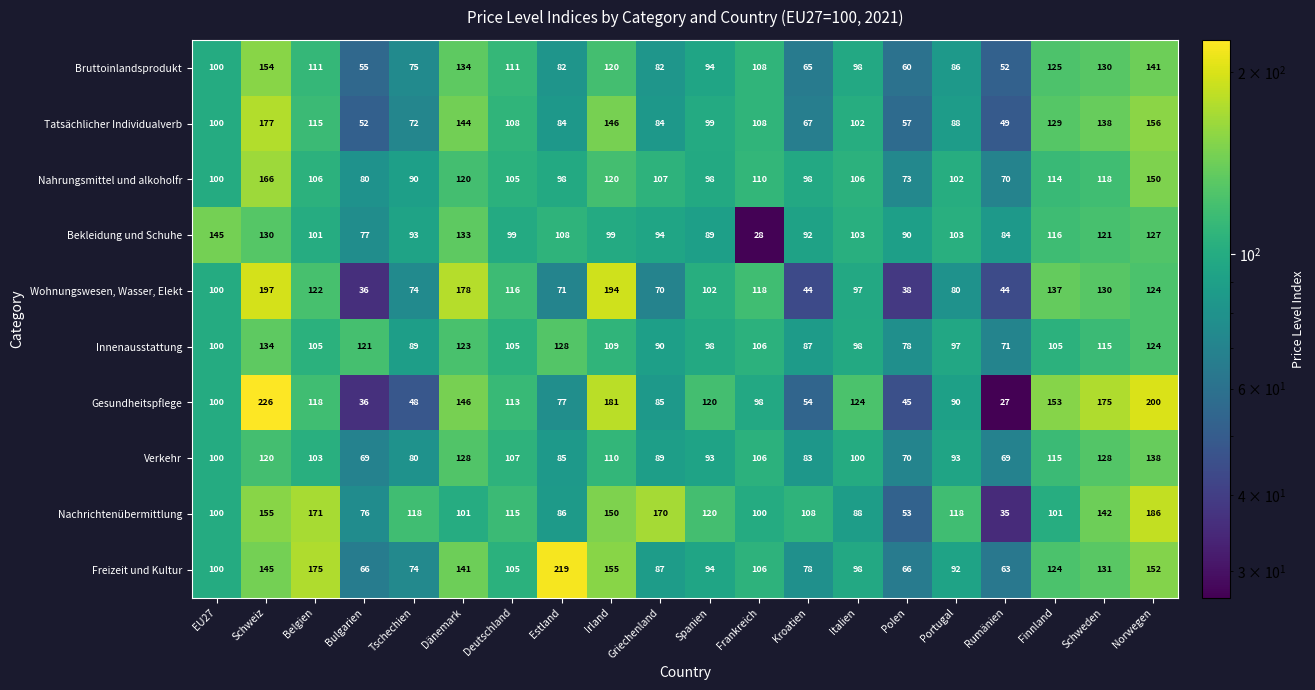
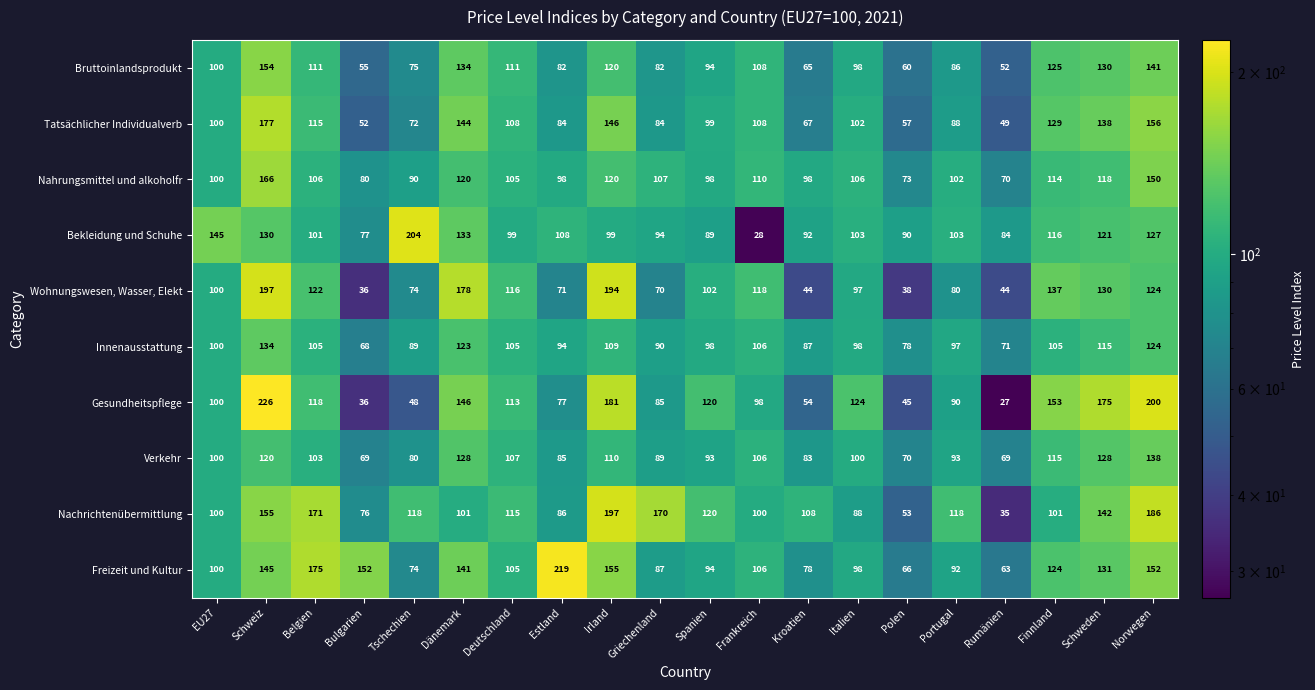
  {
    "Bruttoinlandsprodukt": {
      "EU27": 100,
      "Schweiz": 154,
      "Belgien": 111,
      "Bulgarien": 55,
      "Tschechien": 75,
      "Dänemark": 134,
      "Deutschland": 111,
      "Estland": 82,
      "Irland": 120,
      "Griechenland": 82,
      "Spanien": 94,
      "Frankreich": 108,
      "Kroatien": 65,
      "Italien": 98,
      "Polen": 60,
      "Portugal": 86,
      "Rumänien": 52,
      "Finnland": 125,
      "Schweden": 130,
      "Norwegen": 141
    },
    "Tatsächlicher Individualverb": {
      "EU27": 100,
      "Schweiz": 177,
      "Belgien": 115,
      "Bulgarien": 52,
      "Tschechien": 72,
      "Dänemark": 144,
      "Deutschland": 108,
      "Estland": 84,
      "Irland": 146,
      "Griechenland": 84,
      "Spanien": 99,
      "Frankreich": 108,
      "Kroatien": 67,
      "Italien": 102,
      "Polen": 57,
      "Portugal": 88,
      "Rumänien": 49,
      "Finnland": 129,
      "Schweden": 138,
      "Norwegen": 156
    },
    "Nahrungsmittel und alkoholfr": {
      "EU27": 100,
      "Schweiz": 166,
      "Belgien": 106,
      "Bulgarien": 80,
      "Tschechien": 90,
      "Dänemark": 120,
      "Deutschland": 105,
      "Estland": 98,
      "Irland": 120,
      "Griechenland": 107,
      "Spanien": 98,
      "Frankreich": 110,
      "Kroatien": 98,
      "Italien": 106,
      "Polen": 73,
      "Portugal": 102,
      "Rumänien": 70,
      "Finnland": 114,
      "Schweden": 118,
      "Norwegen": 150
    },
    "Bekleidung und Schuhe": {
      "EU27": 145,
      "Schweiz": 130,
      "Belgien": 101,
      "Bulgarien": 77,
-     "Tschechien": 93,
+     "Tschechien": 204,
      "Dänemark": 133,
      "Deutschland": 99,
      "Estland": 108,
      "Irland": 99,
      "Griechenland": 94,
      "Spanien": 89,
      "Frankreich": 28,
      "Kroatien": 92,
      "Italien": 103,
      "Polen": 90,
      "Portugal": 103,
      "Rumänien": 84,
      "Finnland": 116,
      "Schweden": 121,
      "Norwegen": 127
    },
    "Wohnungswesen, Wasser, Elekt": {
      "EU27": 100,
      "Schweiz": 197,
      "Belgien": 122,
      "Bulgarien": 36,
      "Tschechien": 74,
      "Dänemark": 178,
      "Deutschland": 116,
      "Estland": 71,
      "Irland": 194,
      "Griechenland": 70,
      "Spanien": 102,
      "Frankreich": 118,
      "Kroatien": 44,
      "Italien": 97,
      "Polen": 38,
      "Portugal": 80,
      "Rumänien": 44,
      "Finnland": 137,
      "Schweden": 130,
      "Norwegen": 124
    },
    "Innenausstattung": {
      "EU27": 100,
      "Schweiz": 134,
      "Belgien": 105,
-     "Bulgarien": 121,
+     "Bulgarien": 68,
      "Tschechien": 89,
      "Dänemark": 123,
      "Deutschland": 105,
-     "Estland": 128,
+     "Estland": 94,
      "Irland": 109,
      "Griechenland": 90,
      "Spanien": 98,
      "Frankreich": 106,
      "Kroatien": 87,
      "Italien": 98,
      "Polen": 78,
      "Portugal": 97,
      "Rumänien": 71,
      "Finnland": 105,
      "Schweden": 115,
      "Norwegen": 124
    },
    "Gesundheitspflege": {
      "EU27": 100,
      "Schweiz": 226,
      "Belgien": 118,
      "Bulgarien": 36,
      "Tschechien": 48,
      "Dänemark": 146,
      "Deutschland": 113,
      "Estland": 77,
      "Irland": 181,
      "Griechenland": 85,
      "Spanien": 120,
      "Frankreich": 98,
      "Kroatien": 54,
      "Italien": 124,
      "Polen": 45,
      "Portugal": 90,
      "Rumänien": 27,
      "Finnland": 153,
      "Schweden": 175,
      "Norwegen": 200
    },
    "Verkehr": {
      "EU27": 100,
      "Schweiz": 120,
      "Belgien": 103,
      "Bulgarien": 69,
      "Tschechien": 80,
      "Dänemark": 128,
      "Deutschland": 107,
      "Estland": 85,
      "Irland": 110,
      "Griechenland": 89,
      "Spanien": 93,
      "Frankreich": 106,
      "Kroatien": 83,
      "Italien": 100,
      "Polen": 70,
      "Portugal": 93,
      "Rumänien": 69,
      "Finnland": 115,
      "Schweden": 128,
      "Norwegen": 138
    },
    "Nachrichtenübermittlung": {
      "EU27": 100,
      "Schweiz": 155,
      "Belgien": 171,
      "Bulgarien": 76,
      "Tschechien": 118,
      "Dänemark": 101,
      "Deutschland": 115,
      "Estland": 86,
-     "Irland": 150,
+     "Irland": 197,
      "Griechenland": 170,
      "Spanien": 120,
      "Frankreich": 100,
      "Kroatien": 108,
      "Italien": 88,
      "Polen": 53,
      "Portugal": 118,
      "Rumänien": 35,
      "Finnland": 101,
      "Schweden": 142,
      "Norwegen": 186
    },
    "Freizeit und Kultur": {
      "EU27": 100,
      "Schweiz": 145,
      "Belgien": 175,
-     "Bulgarien": 66,
+     "Bulgarien": 152,
      "Tschechien": 74,
      "Dänemark": 141,
      "Deutschland": 105,
      "Estland": 219,
      "Irland": 155,
      "Griechenland": 87,
      "Spanien": 94,
      "Frankreich": 106,
      "Kroatien": 78,
      "Italien": 98,
      "Polen": 66,
      "Portugal": 92,
      "Rumänien": 63,
      "Finnland": 124,
      "Schweden": 131,
      "Norwegen": 152
    }
  }
